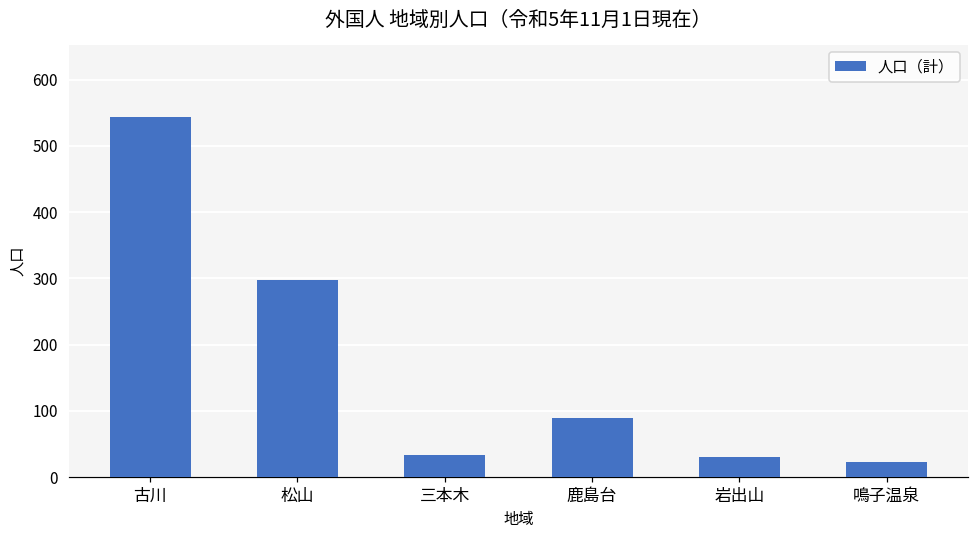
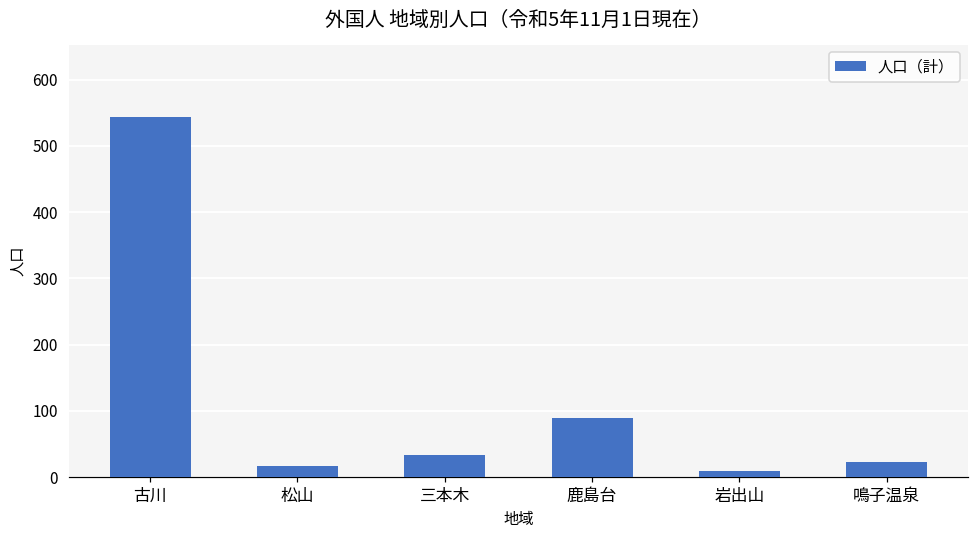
  {
    "古川": 540,
-   "松山": 300,
+   "松山": 20,
    "三本木": 30,
    "鹿島台": 90,
-   "岩出山": 30,
+   "岩出山": 10,
    "鳴子温泉": 20
  }
